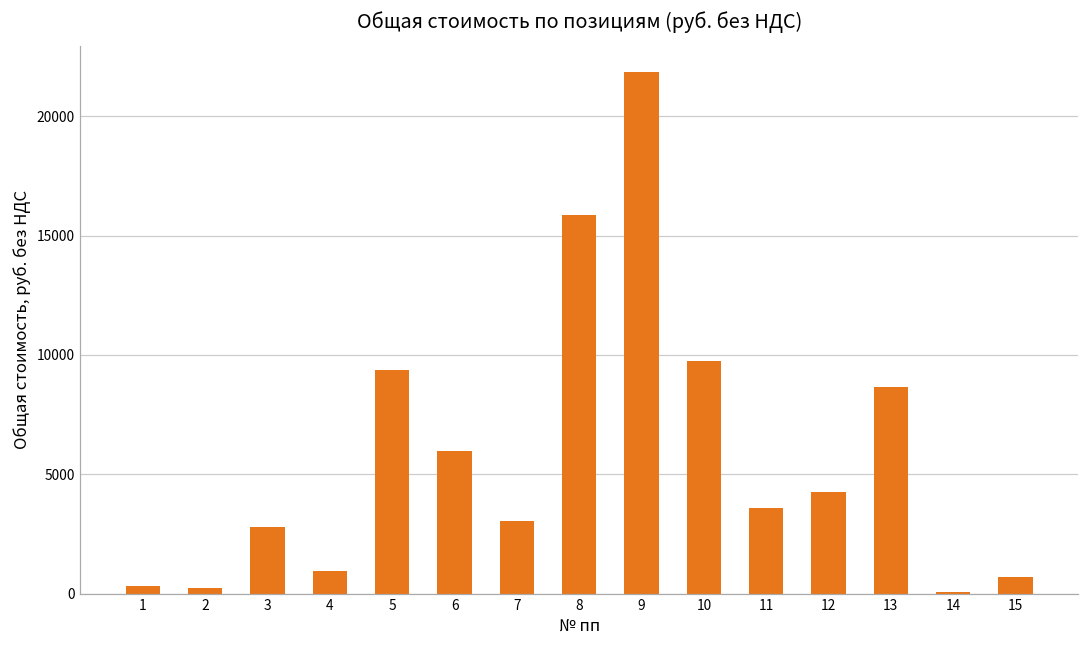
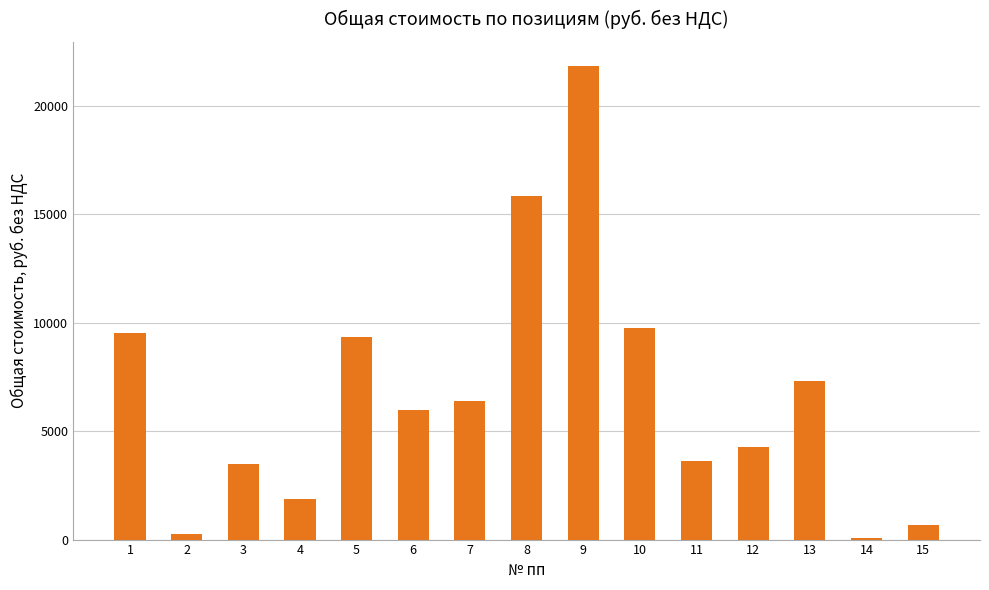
  {
-   "1": 300,
+   "1": 9500,
    "2": 300,
-   "3": 2800,
-   "4": 900,
+   "3": 3500,
+   "4": 1900,
    "5": 9300,
    "6": 6000,
-   "7": 3000,
+   "7": 6400,
    "8": 15900,
    "9": 21800,
    "10": 9700,
    "11": 3600,
    "12": 4300,
-   "13": 8600,
+   "13": 7300,
    "15": 700
  }
